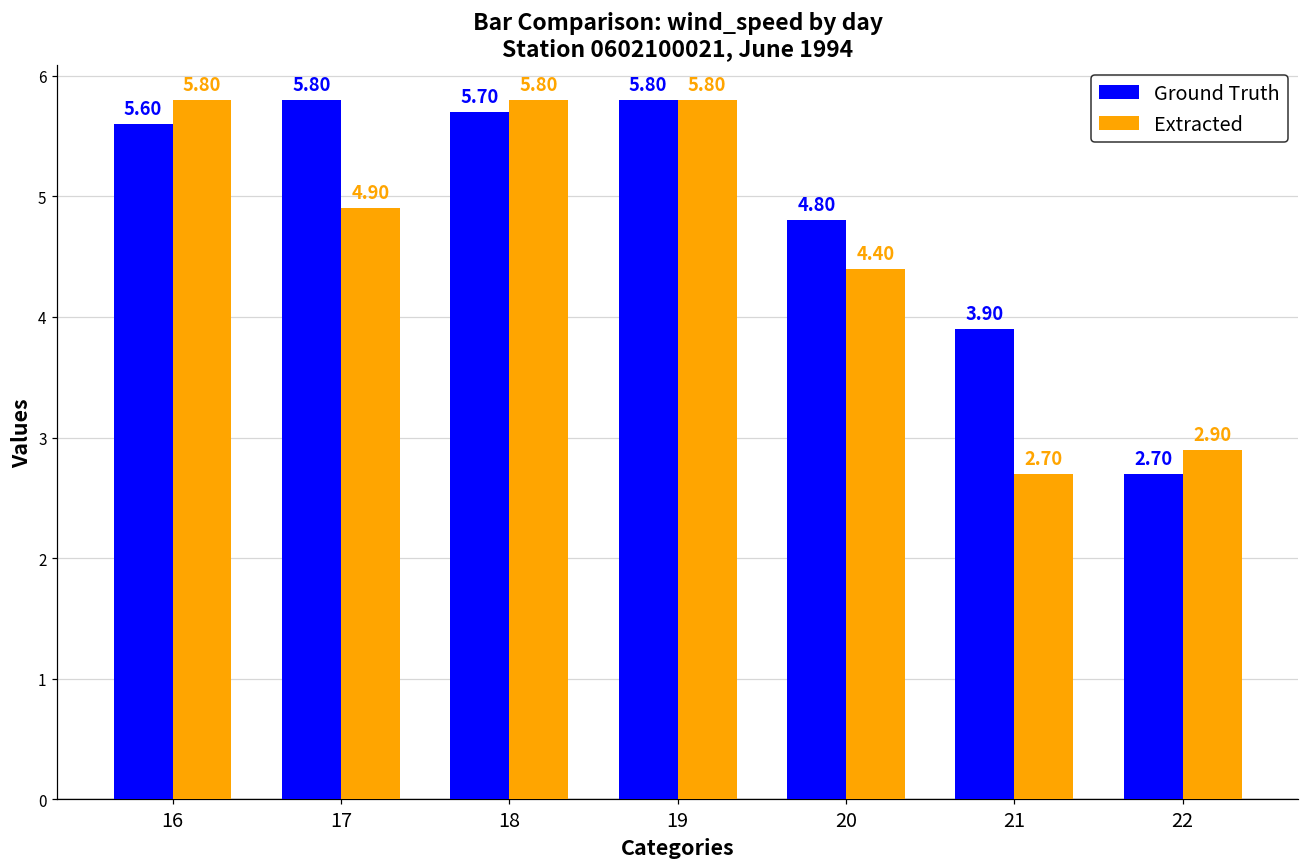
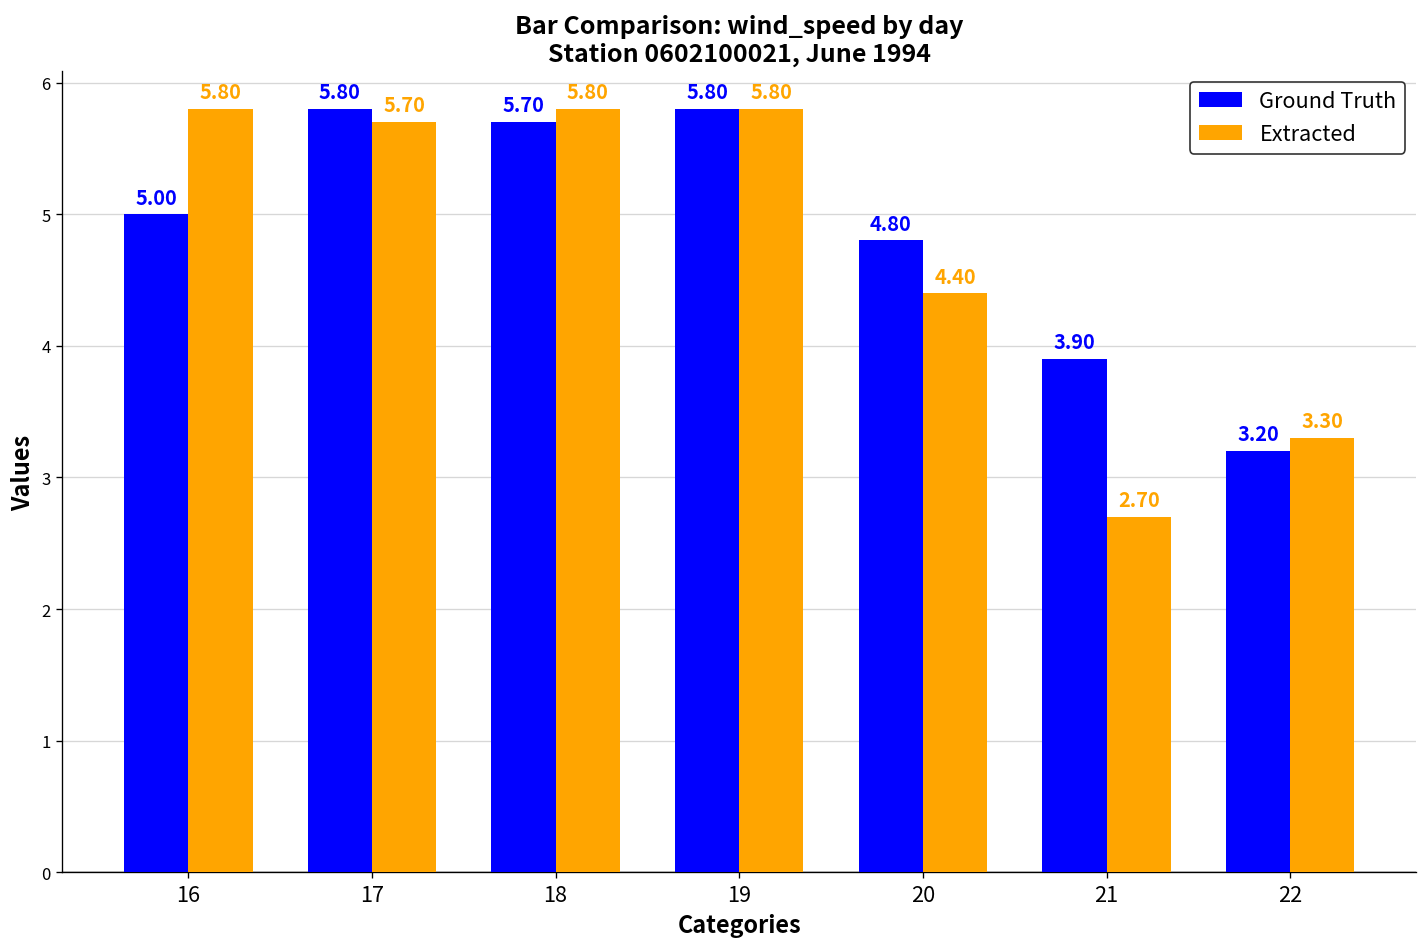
  {
    "Ground Truth": {
-     "16": 5.60,
+     "16": 5.00,
      "17": 5.80,
      "18": 5.70,
      "19": 5.80,
      "20": 4.80,
      "21": 3.90,
-     "22": 2.70
+     "22": 3.20
    },
    "Extracted": {
      "16": 5.80,
-     "17": 4.90,
+     "17": 5.70,
      "18": 5.80,
      "19": 5.80,
      "20": 4.40,
      "21": 2.70,
-     "22": 2.90
+     "22": 3.30
    }
  }
